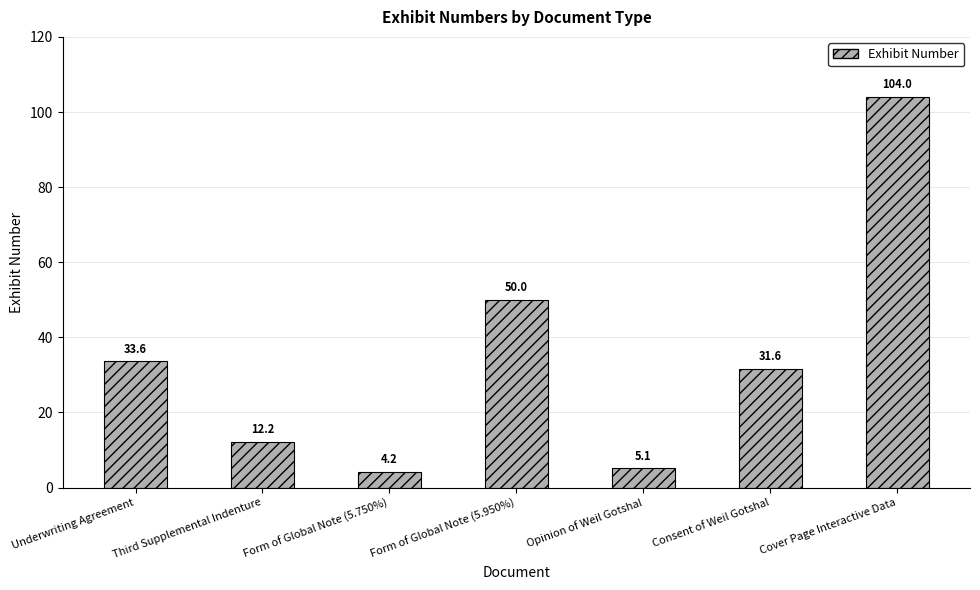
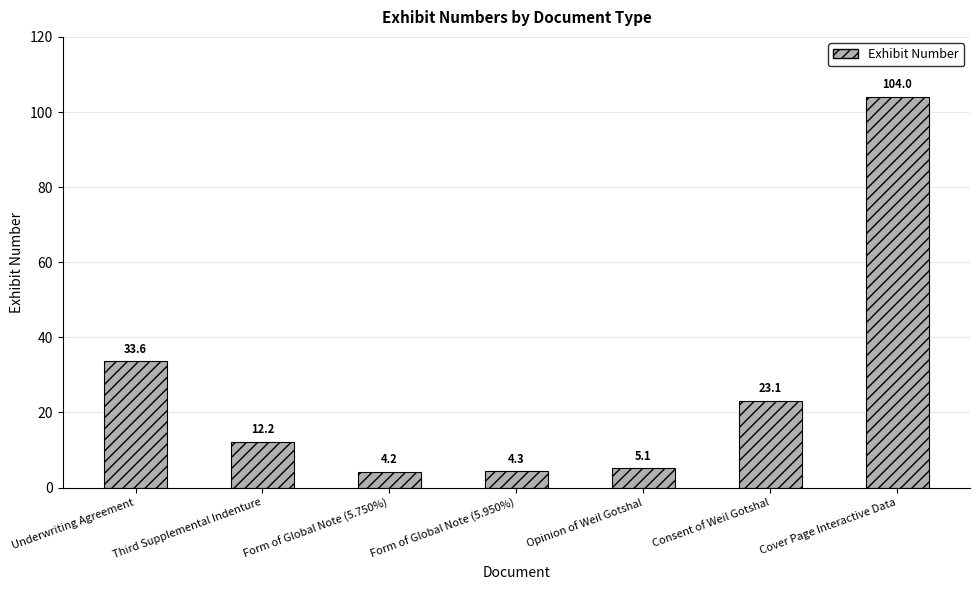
  {
    "Underwriting Agreement": 33.6,
    "Third Supplemental Indenture": 12.2,
    "Form of Global Note (5.750%)": 4.2,
-   "Form of Global Note (5.950%)": 50.0,
+   "Form of Global Note (5.950%)": 4.3,
    "Opinion of Weil Gotshal": 5.1,
-   "Consent of Weil Gotshal": 31.6,
+   "Consent of Weil Gotshal": 23.1,
    "Cover Page Interactive Data": 104.0
  }
